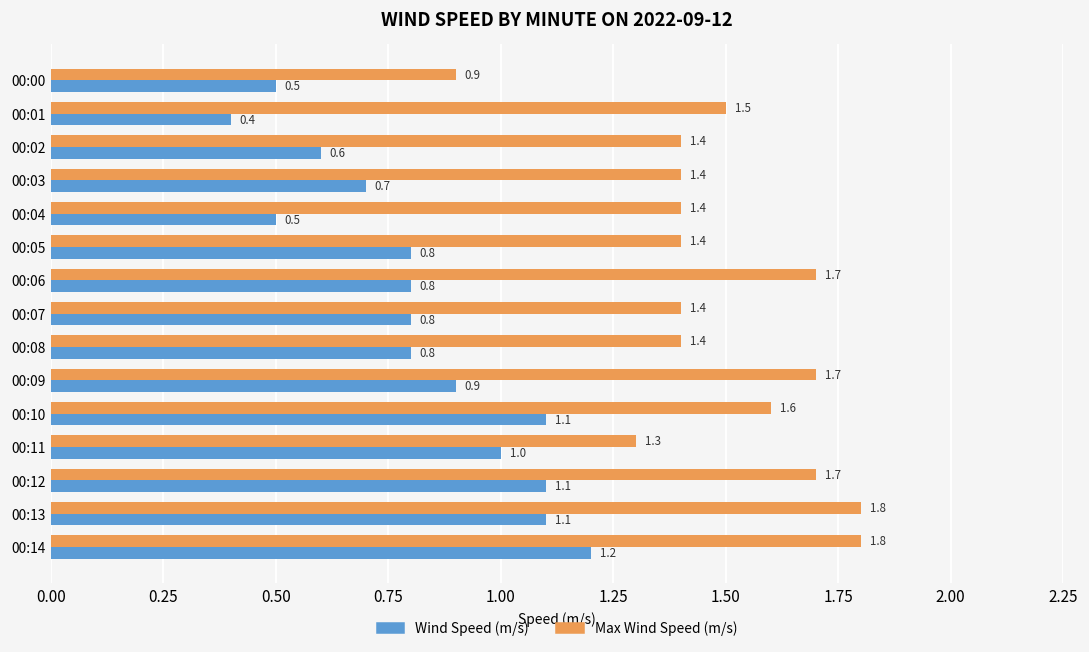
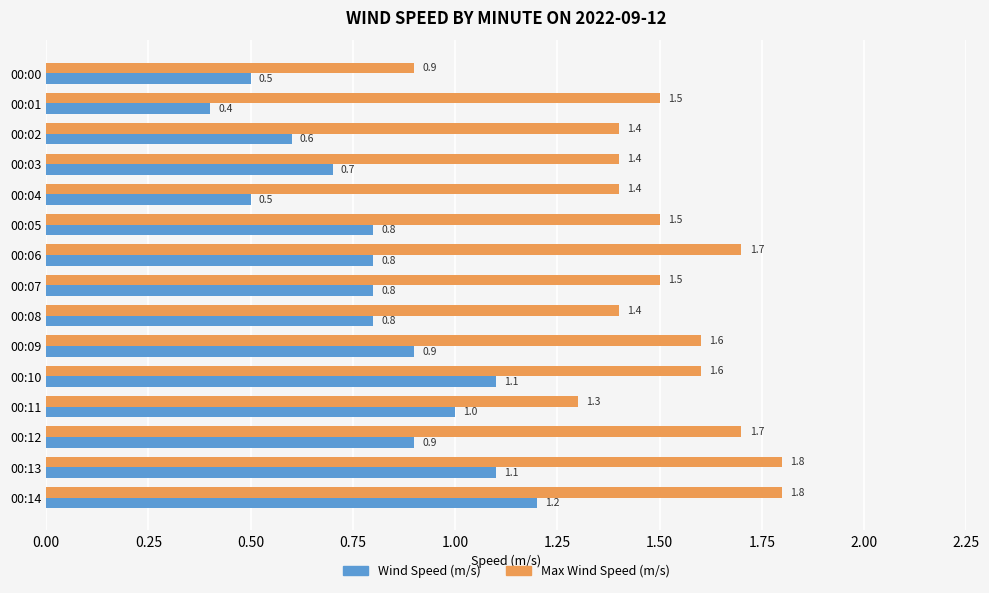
  {
    "Wind Speed (m/s)": {
      "00:00": 0.5,
      "00:01": 0.4,
      "00:02": 0.6,
      "00:03": 0.7,
      "00:04": 0.5,
      "00:05": 0.8,
      "00:06": 0.8,
      "00:07": 0.8,
      "00:08": 0.8,
      "00:09": 0.9,
      "00:10": 1.1,
      "00:11": 1.0,
-     "00:12": 1.1,
+     "00:12": 0.9,
      "00:13": 1.1,
      "00:14": 1.2
    },
    "Max Wind Speed (m/s)": {
      "00:00": 0.9,
      "00:01": 1.5,
      "00:02": 1.4,
      "00:03": 1.4,
      "00:04": 1.4,
-     "00:05": 1.4,
+     "00:05": 1.5,
      "00:06": 1.7,
-     "00:07": 1.4,
+     "00:07": 1.5,
      "00:08": 1.4,
-     "00:09": 1.7,
+     "00:09": 1.6,
      "00:10": 1.6,
      "00:11": 1.3,
      "00:12": 1.7,
      "00:13": 1.8,
      "00:14": 1.8
    }
  }
